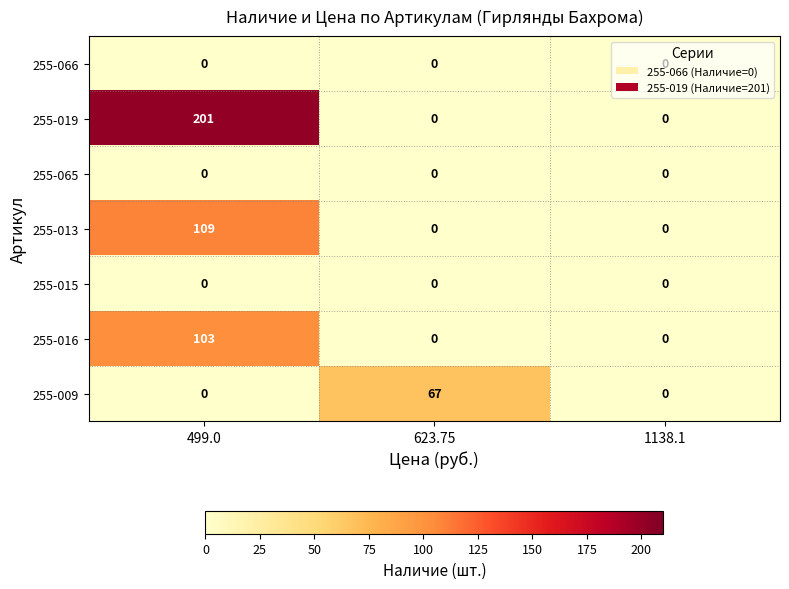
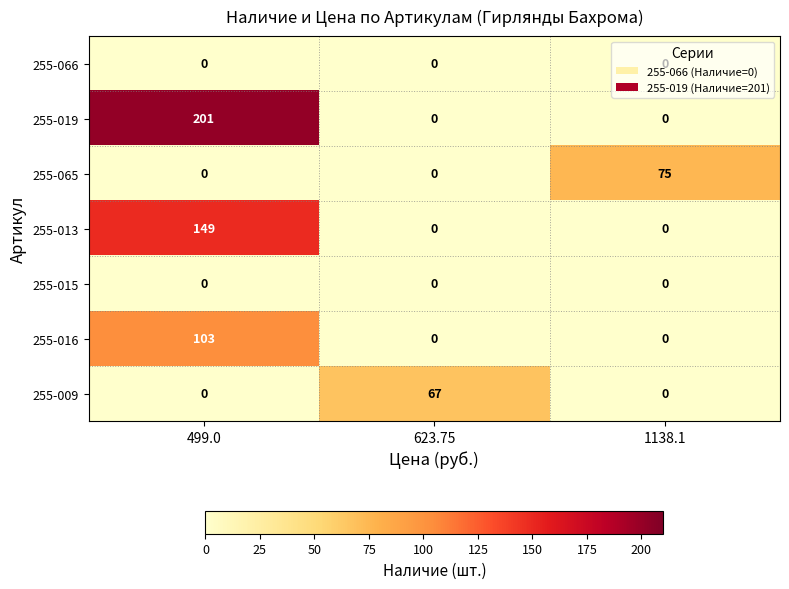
  {
    "255-066": {
      "499.0": 0,
      "623.75": 0
    },
    "255-019": {
      "499.0": 201,
      "623.75": 0,
      "1138.1": 0
    },
    "255-065": {
      "499.0": 0,
      "623.75": 0,
-     "1138.1": 0
+     "1138.1": 75
    },
    "255-013": {
-     "499.0": 109,
+     "499.0": 149,
      "623.75": 0,
      "1138.1": 0
    },
    "255-015": {
      "499.0": 0,
      "623.75": 0,
      "1138.1": 0
    },
    "255-016": {
      "499.0": 103,
      "623.75": 0,
      "1138.1": 0
    },
    "255-009": {
      "499.0": 0,
      "623.75": 67,
      "1138.1": 0
    }
  }
